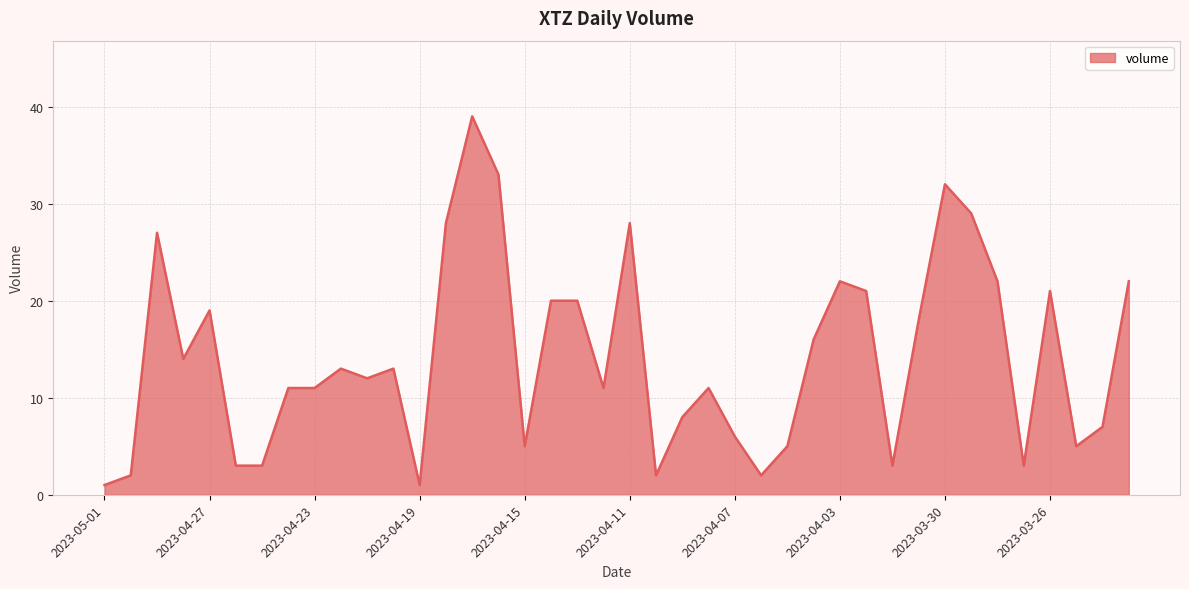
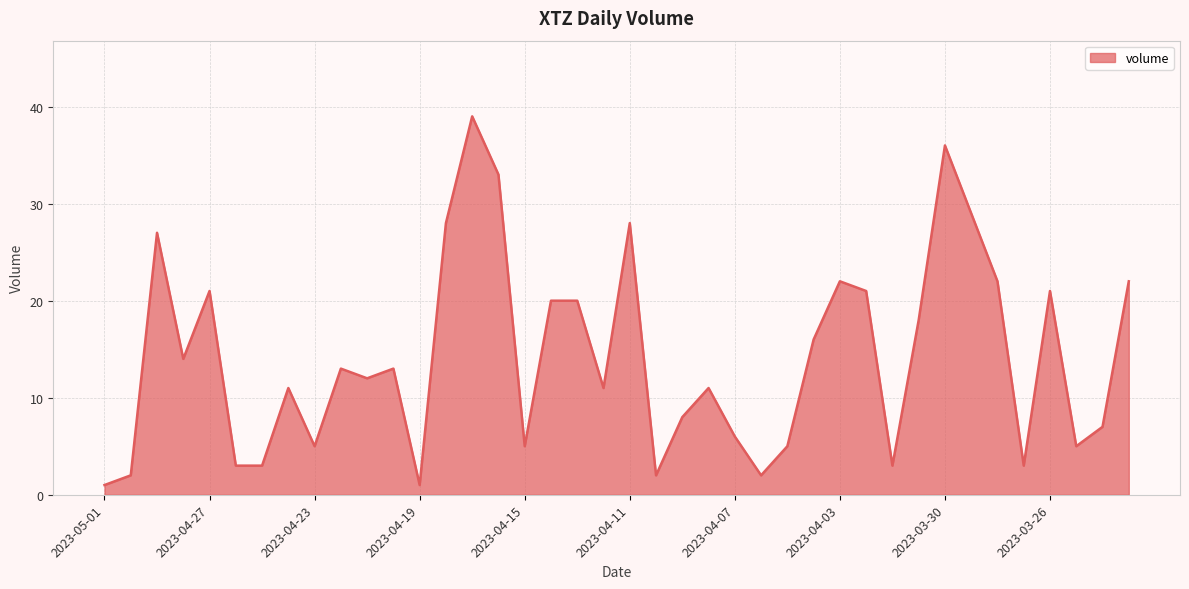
  {
    "2023-05-01": 1,
-   "2023-04-27": 19,
-   "2023-04-23": 11,
+   "2023-04-27": 21,
+   "2023-04-23": 5,
    "2023-04-19": 1,
    "2023-04-15": 5,
    "2023-04-11": 28,
    "2023-04-07": 6,
    "2023-04-03": 22,
-   "2023-03-30": 32,
+   "2023-03-30": 36,
    "2023-03-26": 21
  }
